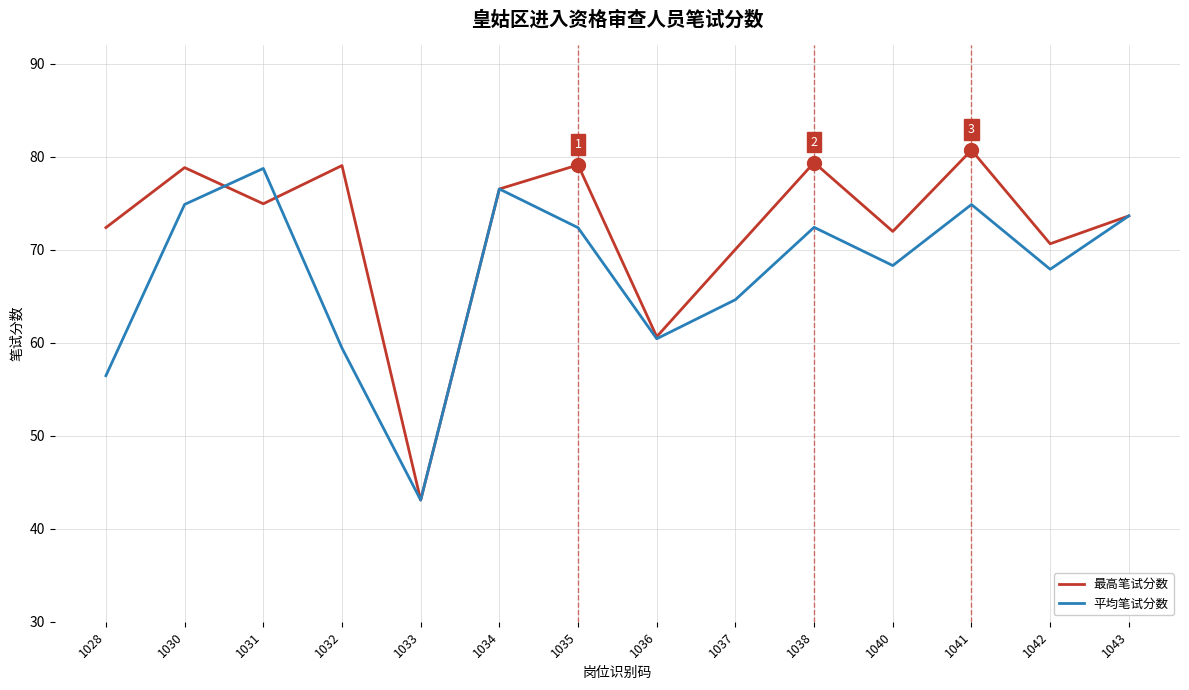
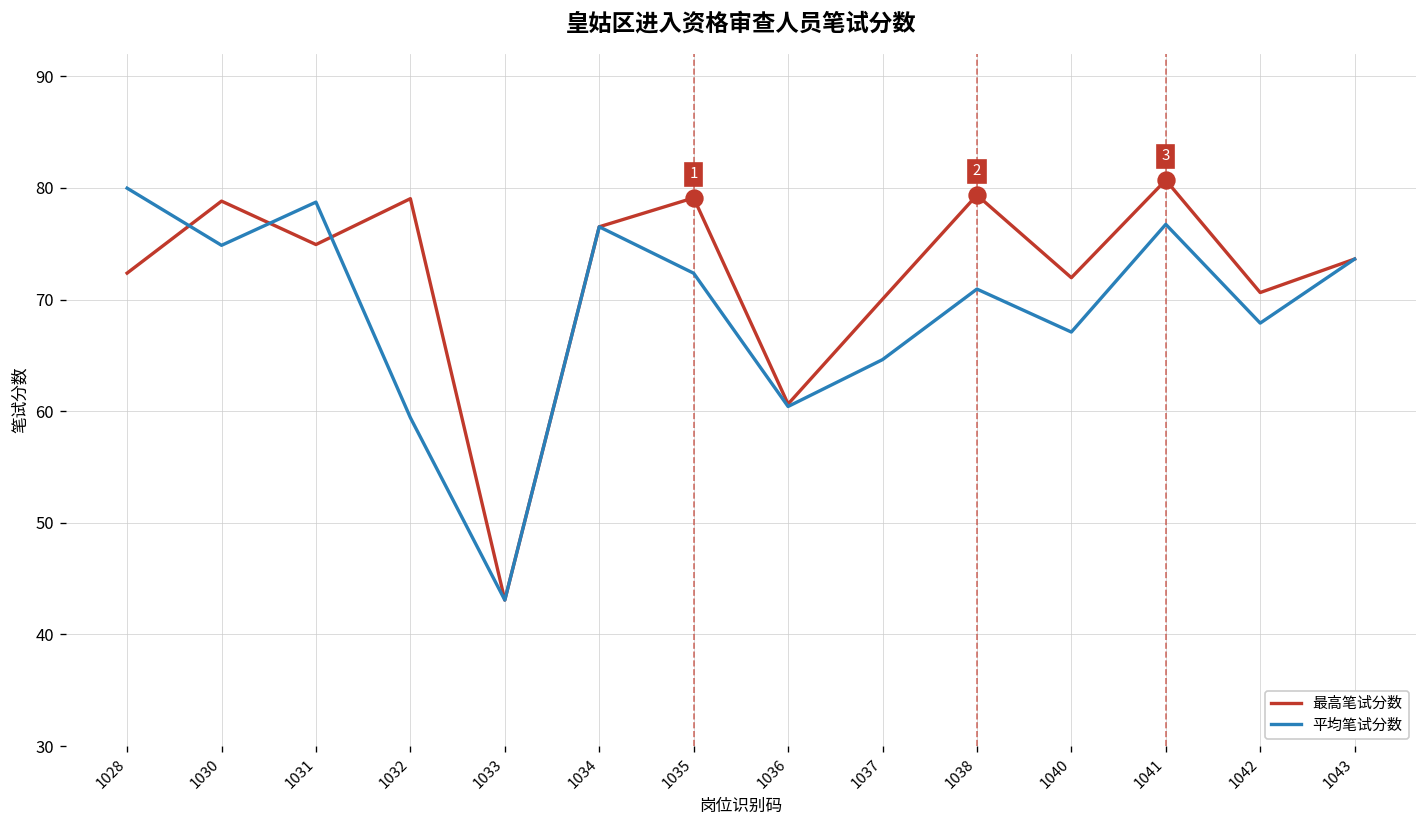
  {
    "平均笔试分数": {
-     "1028": 56,
+     "1028": 80,
      "1030": 75,
      "1031": 79,
      "1032": 59,
      "1035": 72,
      "1037": 65,
-     "1038": 72,
-     "1040": 68,
-     "1041": 75,
+     "1038": 71,
+     "1040": 67,
+     "1041": 77,
      "1042": 68
    }
  }
